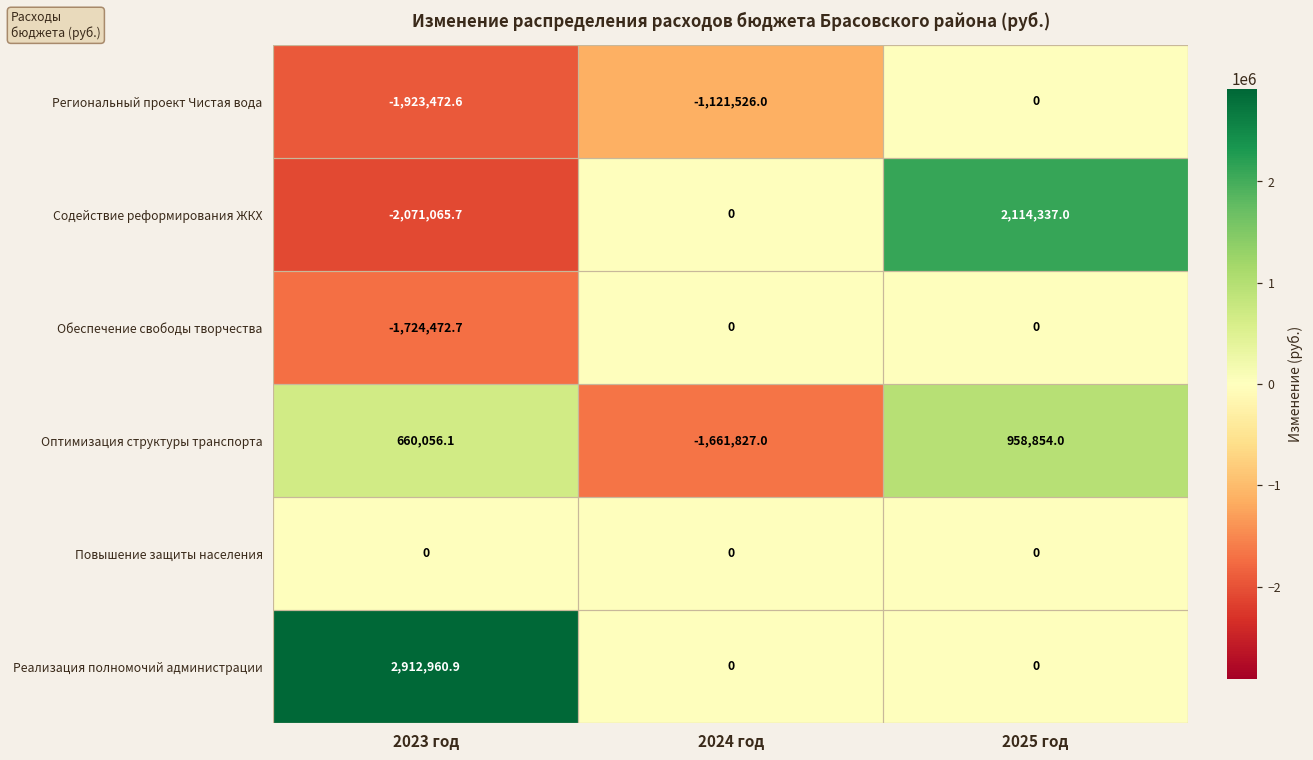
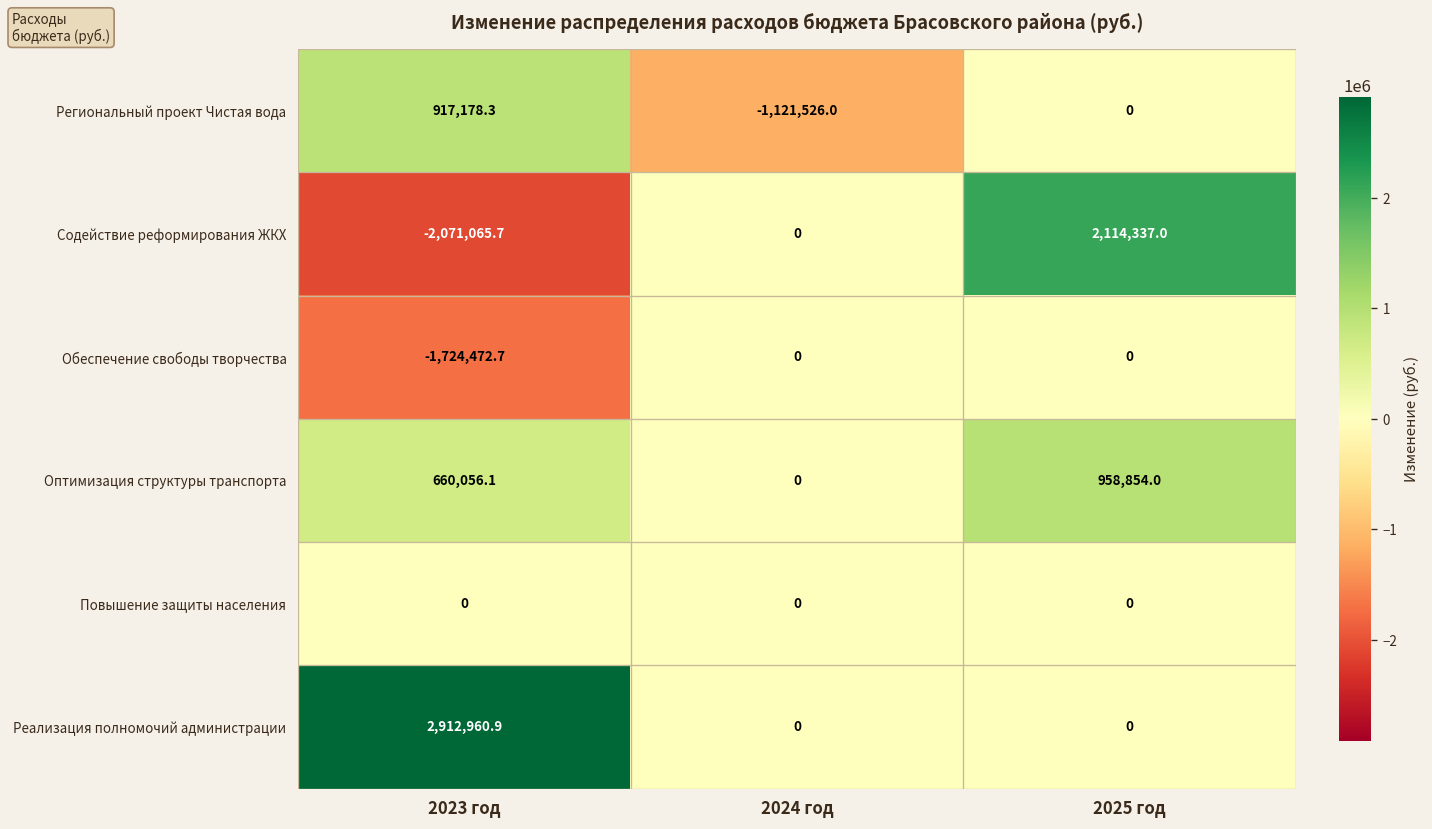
  {
    "Региональный проект Чистая вода": {
-     "2023 год": "-1,923,472.6",
+     "2023 год": "917,178.3",
      "2024 год": "-1,121,526.0",
      "2025 год": "0"
    },
    "Содействие реформирования ЖКХ": {
      "2023 год": "-2,071,065.7",
      "2024 год": "0",
      "2025 год": "2,114,337.0"
    },
    "Обеспечение свободы творчества": {
      "2023 год": "-1,724,472.7",
      "2024 год": "0",
      "2025 год": "0"
    },
    "Оптимизация структуры транспорта": {
      "2023 год": "660,056.1",
-     "2024 год": "-1,661,827.0",
+     "2024 год": "0",
      "2025 год": "958,854.0"
    },
    "Повышение защиты населения": {
      "2023 год": "0",
      "2024 год": "0",
      "2025 год": "0"
    },
    "Реализация полномочий администрации": {
      "2023 год": "2,912,960.9",
      "2024 год": "0",
      "2025 год": "0"
    }
  }
